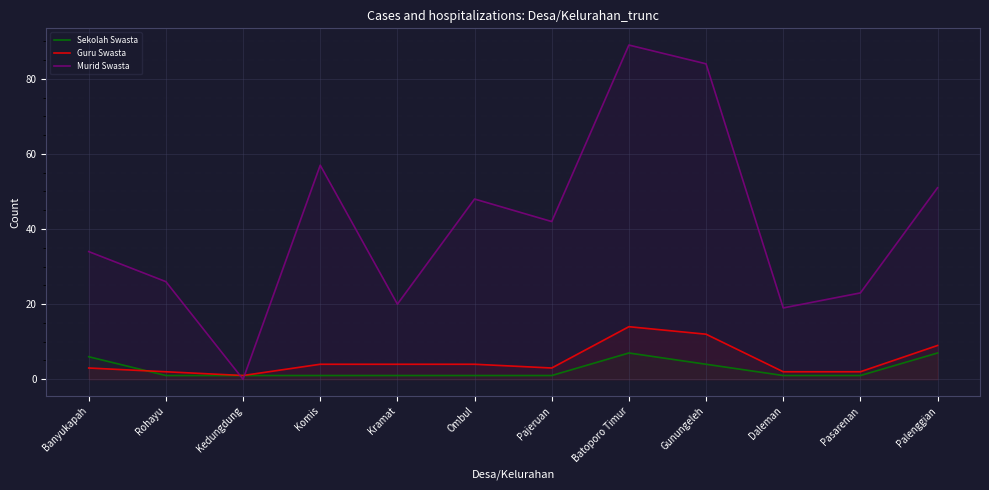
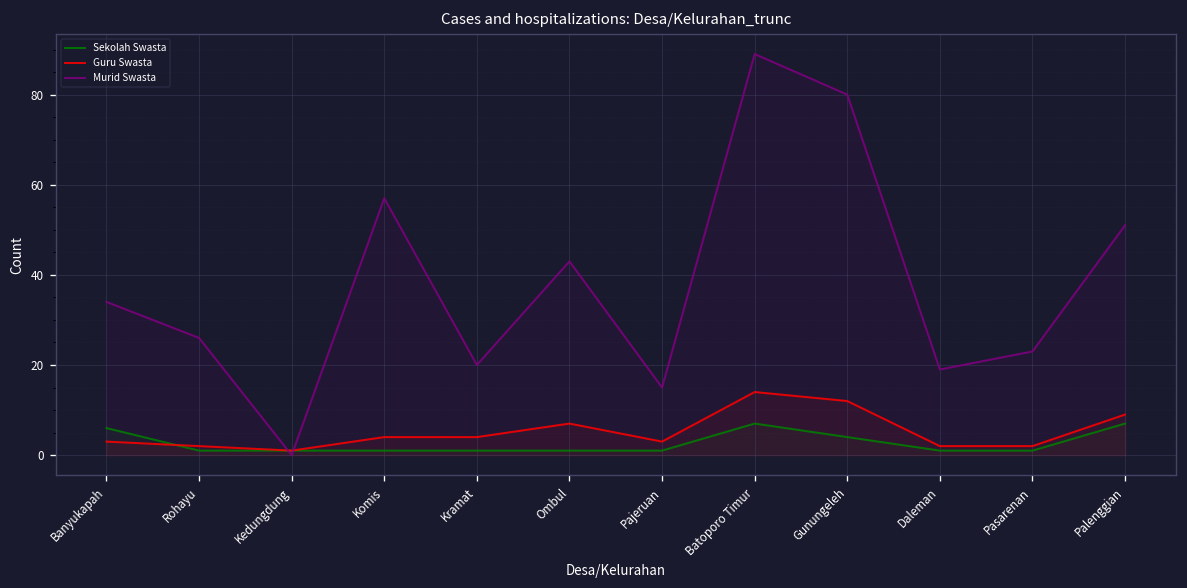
  {
    "Sekolah Swasta": {
      "Banyukapah": 6,
      "Rohayu": 1,
      "Komis": 1,
      "Kramat": 1,
      "Ombul": 1,
      "Pajeruan": 1,
      "Batoporo Timur": 7,
      "Gunungeleh": 4,
      "Daleman": 1,
      "Pasarenan": 1,
      "Palenggian": 7
    },
    "Guru Swasta": {
      "Banyukapah": 3,
      "Rohayu": 2,
      "Komis": 4,
      "Kramat": 4,
-     "Ombul": 4,
+     "Ombul": 7,
      "Pajeruan": 3,
      "Batoporo Timur": 14,
      "Gunungeleh": 12,
      "Daleman": 2,
      "Pasarenan": 2,
      "Palenggian": 9
    },
    "Murid Swasta": {
      "Banyukapah": 34,
      "Rohayu": 26,
      "Kedungdung": 0,
      "Komis": 57,
      "Kramat": 20,
-     "Ombul": 48,
-     "Pajeruan": 42,
+     "Ombul": 43,
+     "Pajeruan": 15,
      "Batoporo Timur": 89,
-     "Gunungeleh": 84,
+     "Gunungeleh": 80,
      "Daleman": 19,
      "Pasarenan": 23,
      "Palenggian": 51
    }
  }
